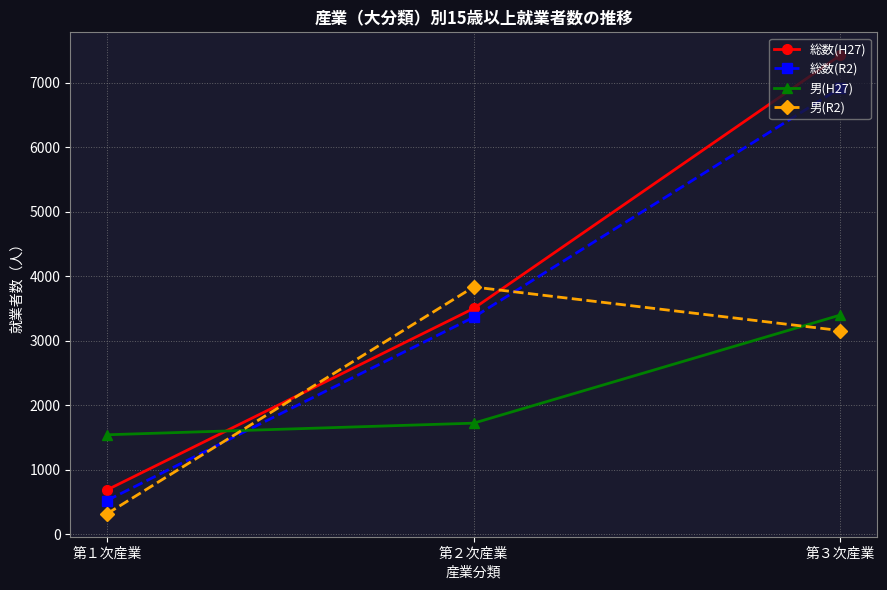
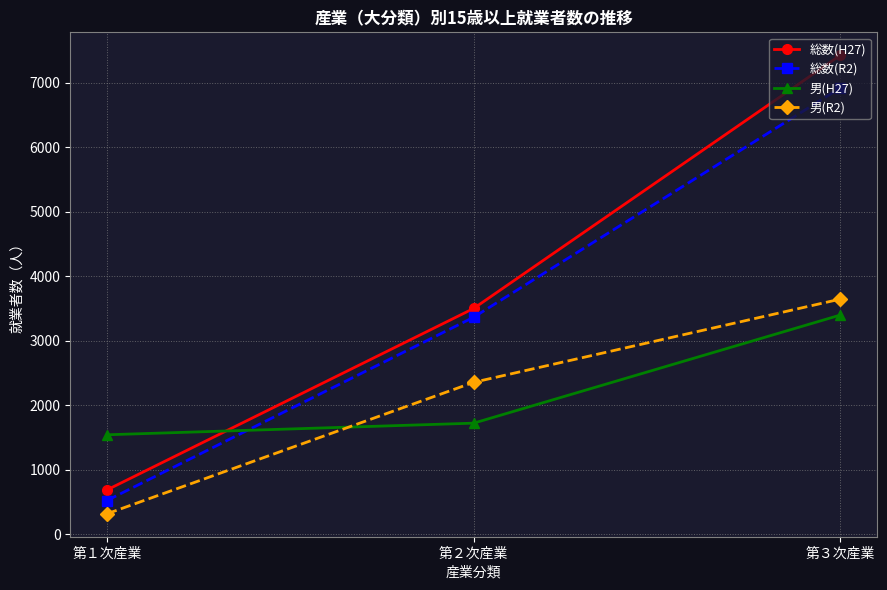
  {
    "総数(H27)": {
      "第１次産業": 700,
      "第２次産業": 3500
    },
    "総数(R2)": {
      "第１次産業": 500,
      "第２次産業": 3400
    },
    "男(H27)": {
      "第１次産業": 1500,
      "第２次産業": 1700,
      "第３次産業": 3400
    },
    "男(R2)": {
      "第１次産業": 300,
-     "第２次産業": 3800,
-     "第３次産業": 3200
+     "第２次産業": 2400,
+     "第３次産業": 3600
    }
  }
